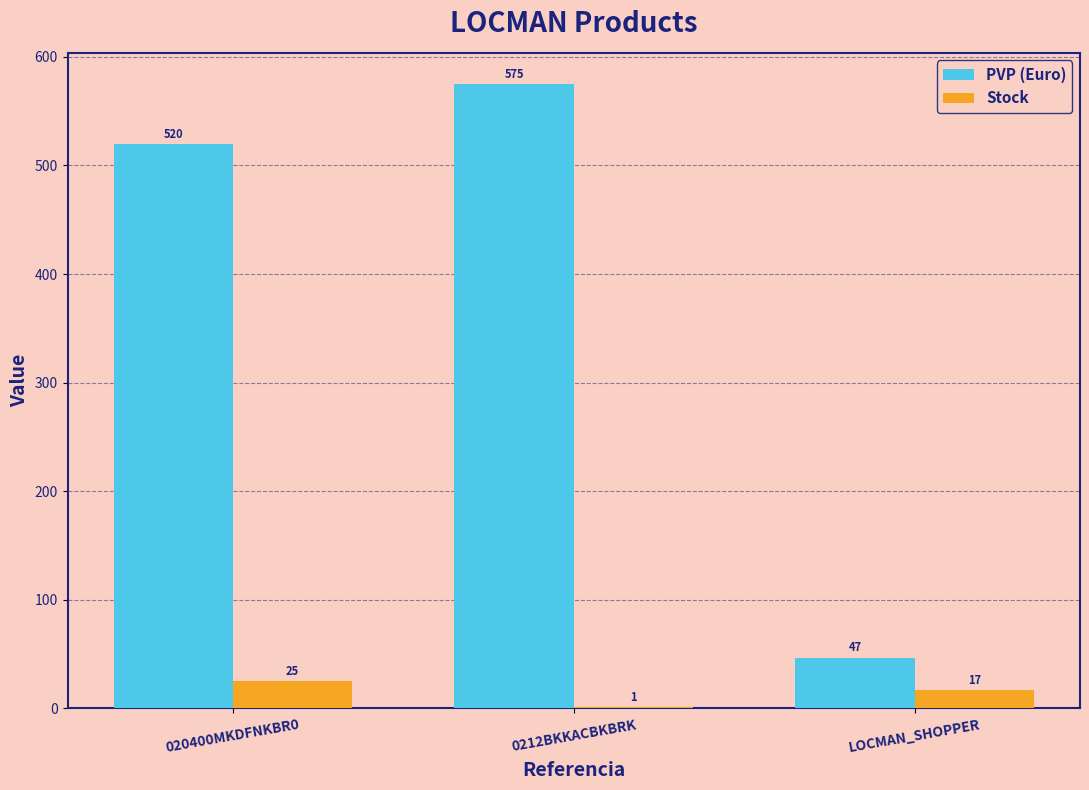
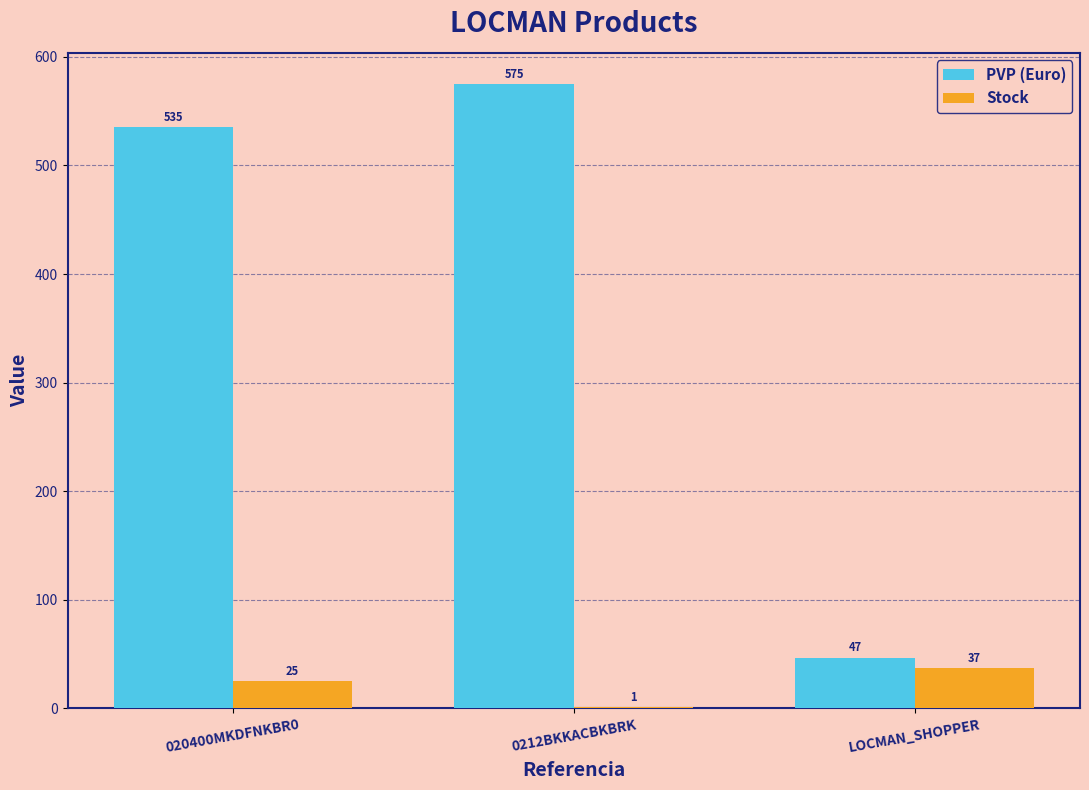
  {
    "PVP (Euro)": {
-     "020400MKDFNKBR0": 520,
+     "020400MKDFNKBR0": 535,
      "0212BKKACBKBRK": 575,
      "LOCMAN_SHOPPER": 47
    },
    "Stock": {
      "020400MKDFNKBR0": 25,
      "0212BKKACBKBRK": 1,
-     "LOCMAN_SHOPPER": 17
+     "LOCMAN_SHOPPER": 37
    }
  }
